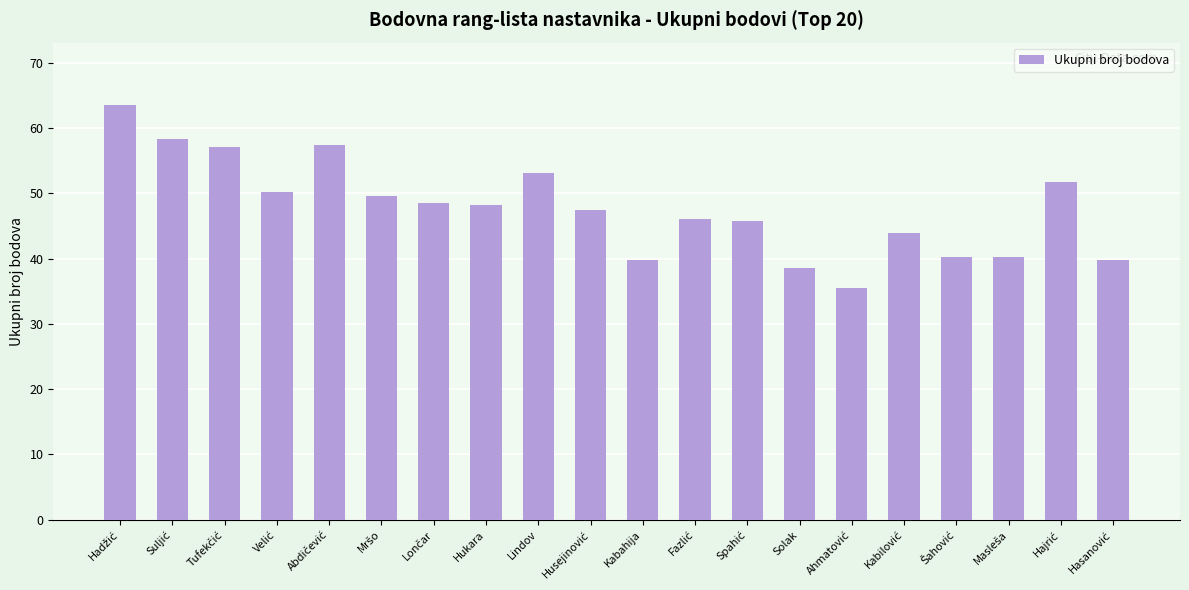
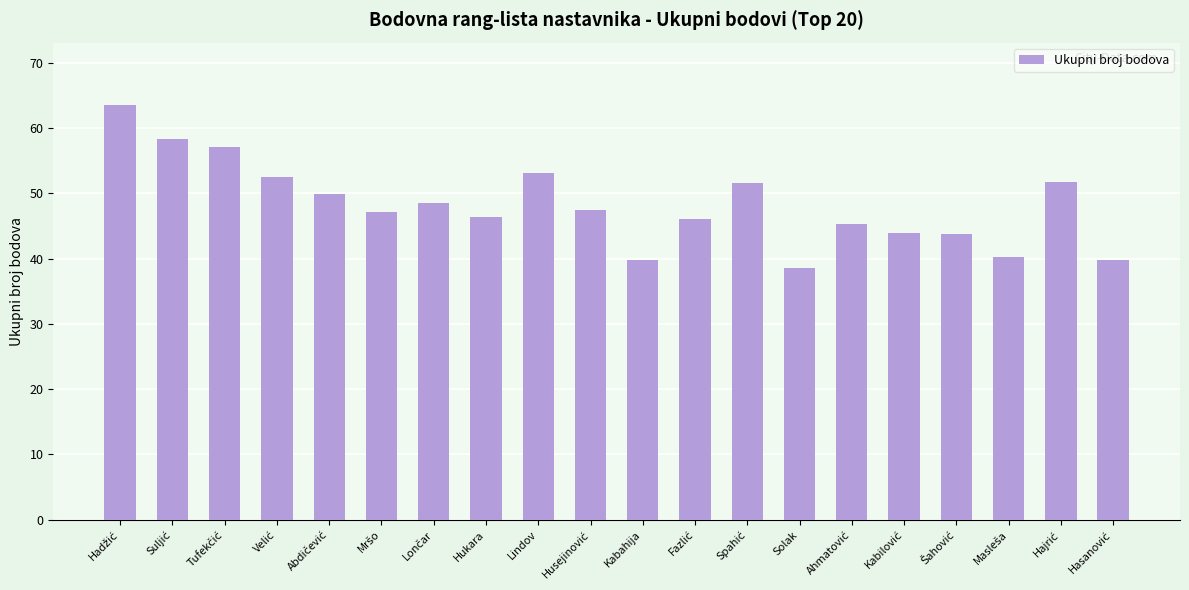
  {
    "Hadžić": 64,
    "Suljić": 58,
    "Tufekčić": 57,
-   "Velić": 50,
-   "Abdičević": 57,
-   "Mršo": 50,
+   "Velić": 53,
+   "Abdičević": 50,
+   "Mršo": 47,
    "Lončar": 49,
-   "Hukara": 48,
+   "Hukara": 46,
    "Lindov": 53,
    "Husejinović": 48,
    "Kabahija": 40,
    "Fazlić": 46,
-   "Spahić": 46,
+   "Spahić": 52,
    "Solak": 39,
-   "Ahmatović": 35,
+   "Ahmatović": 45,
    "Kabilović": 44,
-   "Šahović": 40,
+   "Šahović": 44,
    "Masleša": 40,
    "Hajrić": 52,
    "Hasanović": 40
  }
